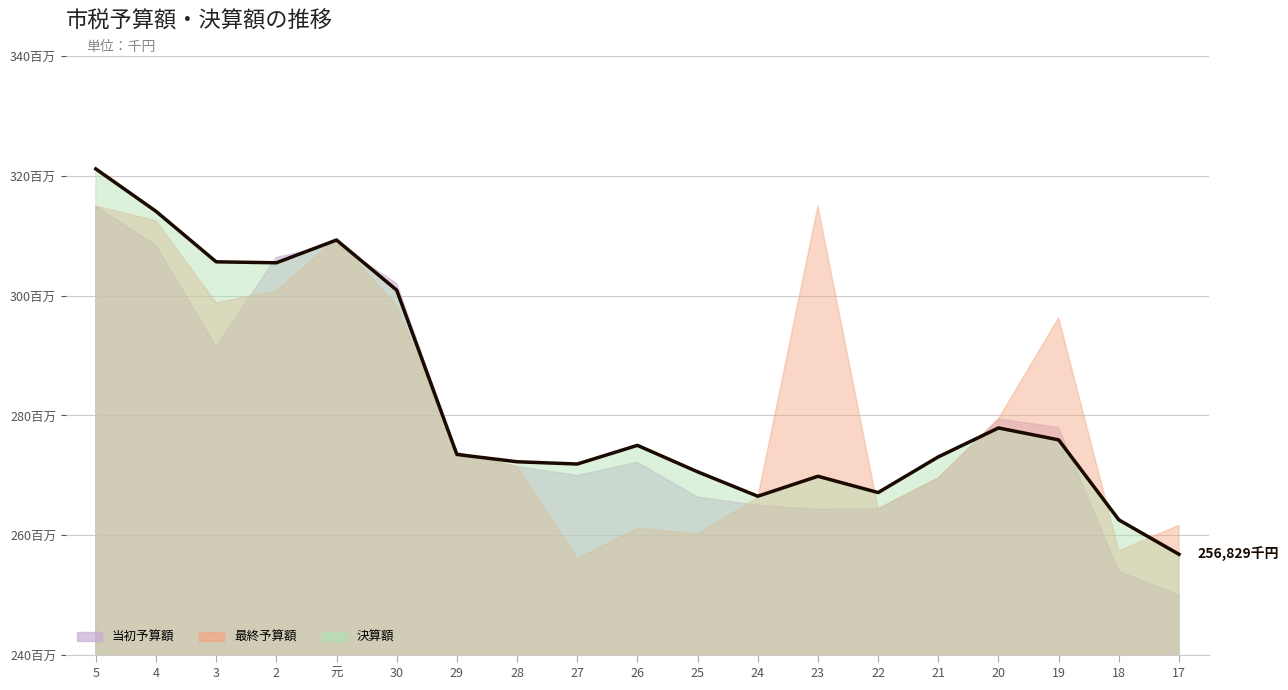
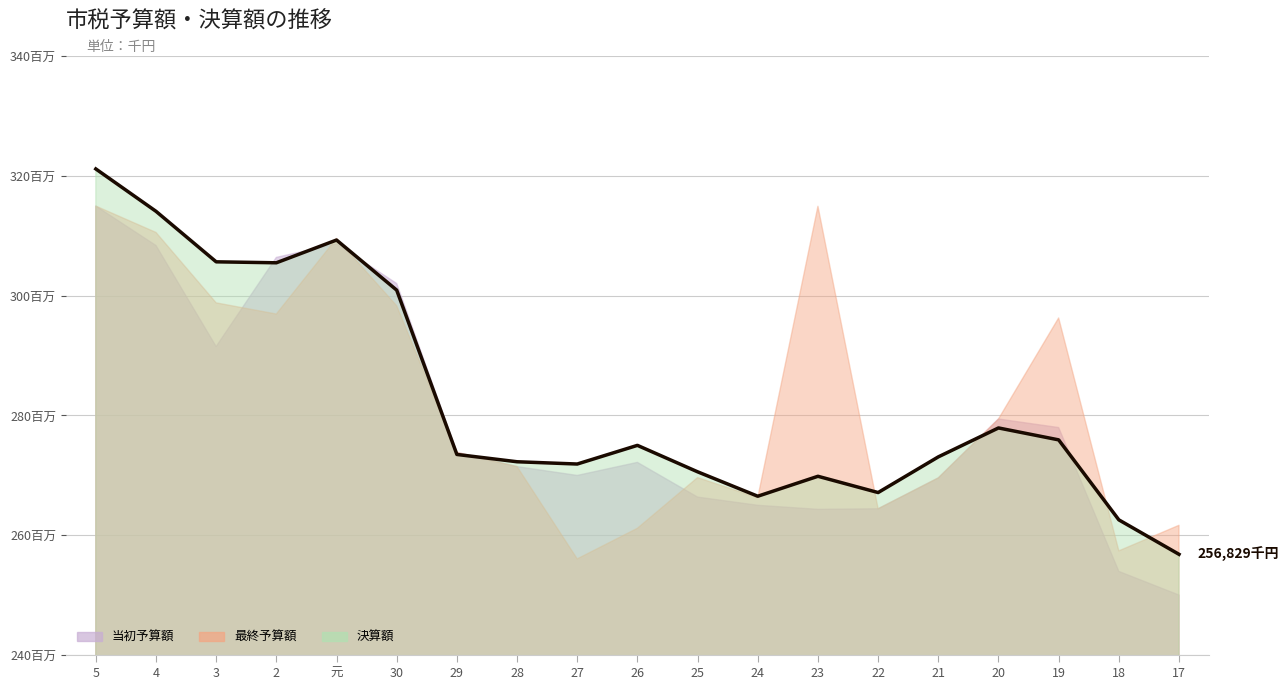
  {
    "最終予算額": {
-     "4": "312百万",
+     "4": "311百万",
      "3": "299百万",
-     "2": "301百万",
+     "2": "297百万",
      "30": "298百万",
      "27": "256百万",
      "26": "261百万",
-     "25": "260百万",
+     "25": "270百万",
      "23": "315百万",
      "19": "296百万",
      "18": "257百万",
      "17": "262百万"
    }
  }
